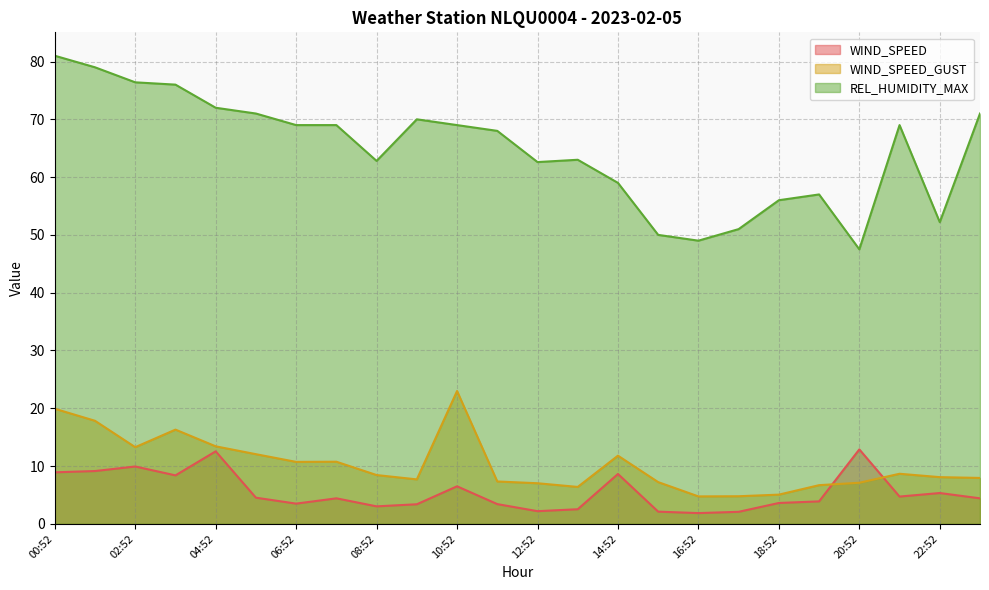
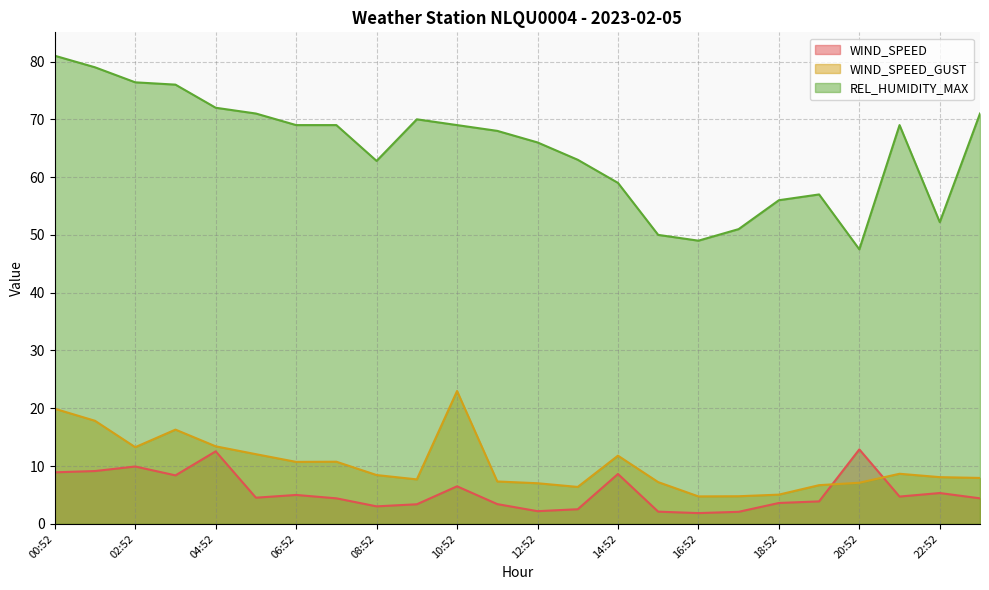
  {
    "WIND_SPEED": {
      "00:52": 9,
      "02:52": 10,
      "04:52": 13,
-     "06:52": 4,
+     "06:52": 5,
      "08:52": 3,
      "10:52": 6,
      "12:52": 2,
      "14:52": 9,
      "16:52": 2,
      "18:52": 4,
      "20:52": 13,
      "22:52": 5
    },
    "WIND_SPEED_GUST": {
      "00:52": 20,
      "02:52": 13,
      "04:52": 13,
      "06:52": 11,
      "08:52": 8,
      "10:52": 23,
      "12:52": 7,
      "14:52": 12,
      "16:52": 5,
      "18:52": 5,
      "20:52": 7,
      "22:52": 8
    },
    "REL_HUMIDITY_MAX": {
      "00:52": 81,
      "02:52": 76,
      "04:52": 72,
      "06:52": 69,
      "08:52": 63,
      "10:52": 69,
-     "12:52": 63,
+     "12:52": 66,
      "14:52": 59,
      "16:52": 49,
      "18:52": 56,
      "20:52": 48,
      "22:52": 52
    }
  }
